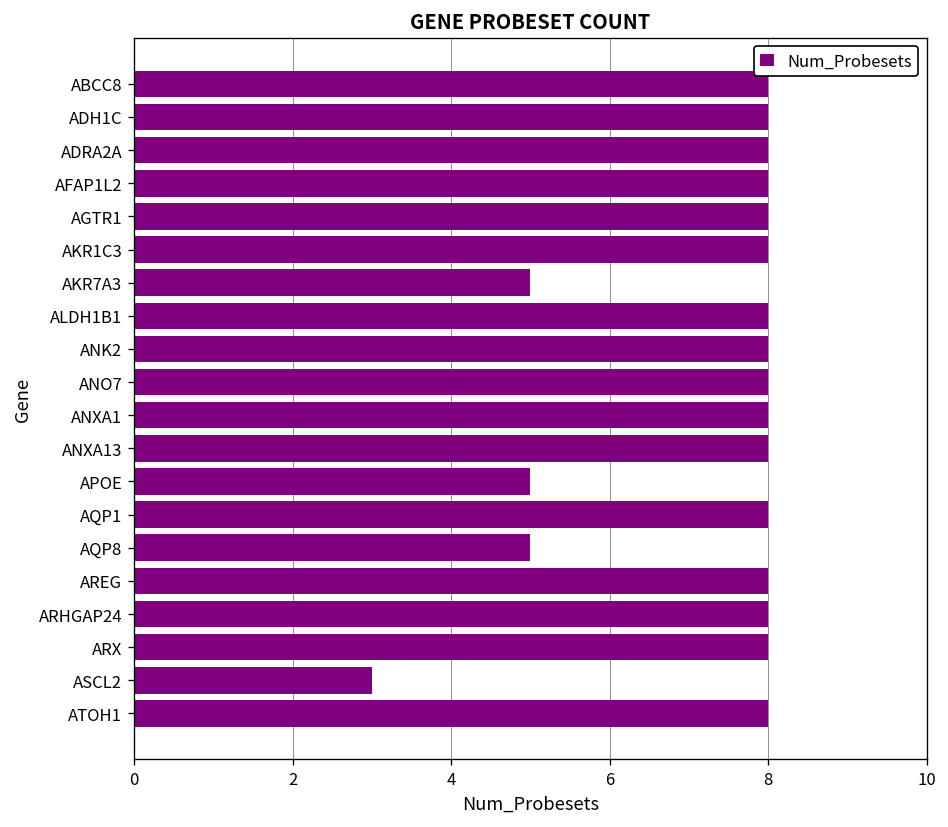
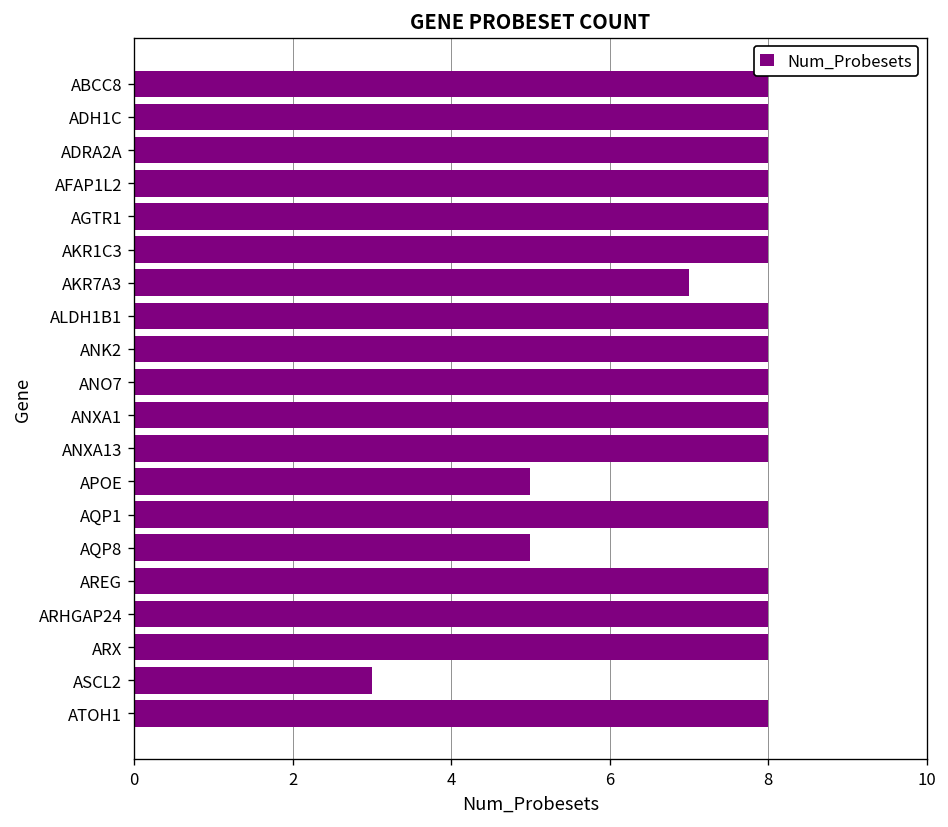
  {
    "ABCC8": 8,
    "ADH1C": 8,
    "ADRA2A": 8,
    "AFAP1L2": 8,
    "AGTR1": 8,
    "AKR1C3": 8,
-   "AKR7A3": 5,
+   "AKR7A3": 7,
    "ALDH1B1": 8,
    "ANK2": 8,
    "ANO7": 8,
    "ANXA1": 8,
    "ANXA13": 8,
    "APOE": 5,
    "AQP1": 8,
    "AQP8": 5,
    "AREG": 8,
    "ARHGAP24": 8,
    "ARX": 8,
    "ASCL2": 3,
    "ATOH1": 8
  }
